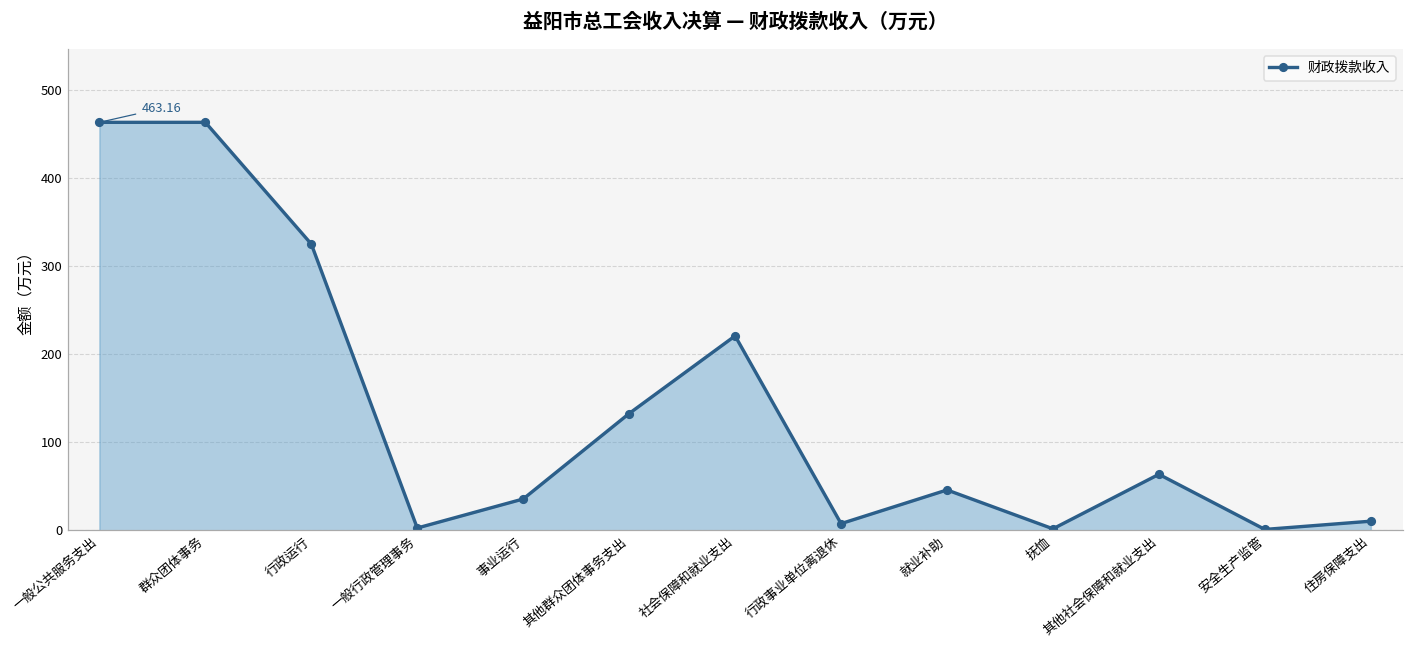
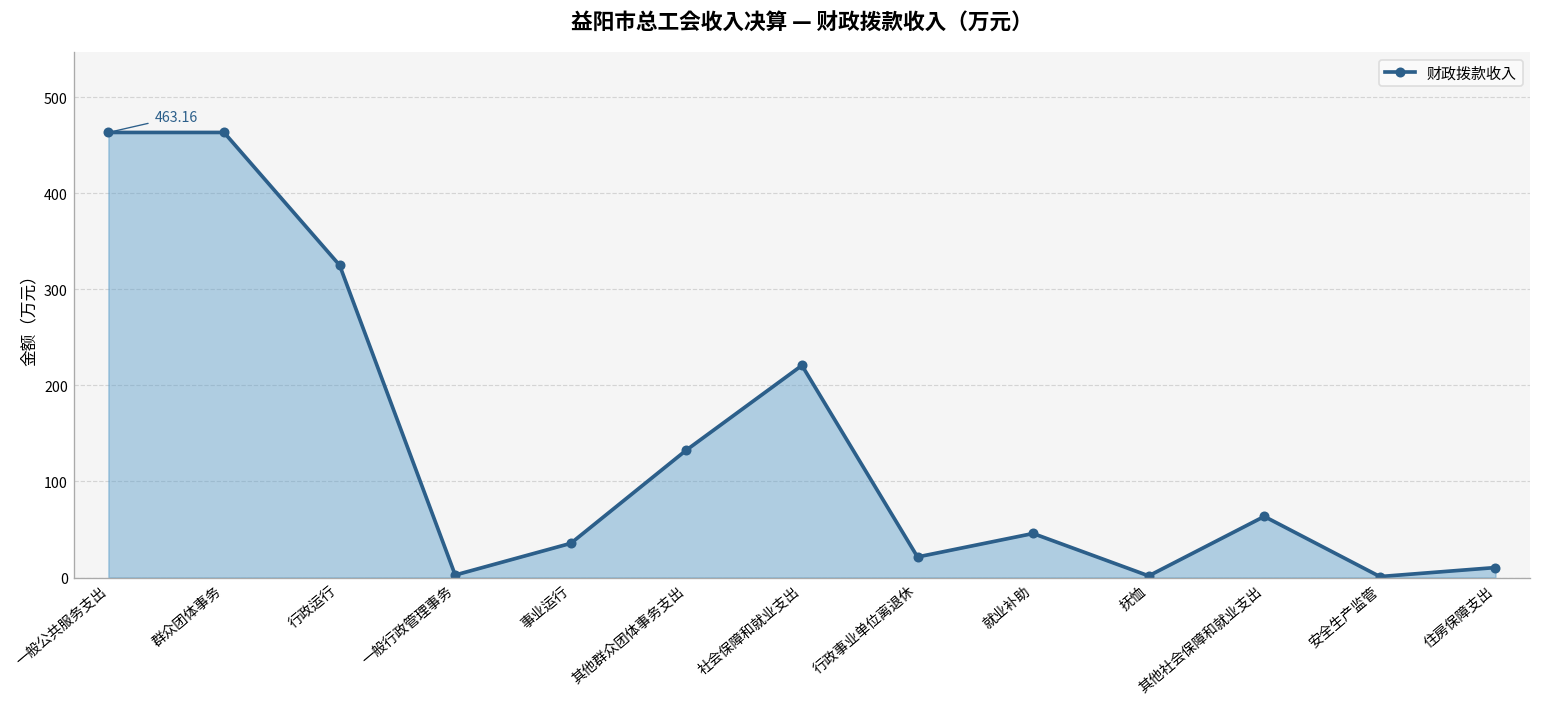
  {
    "群众团体事务": 460,
    "行政运行": 320,
    "一般行政管理事务": 0,
    "事业运行": 40,
    "其他群众团体事务支出": 130,
    "社会保障和就业支出": 220,
-   "行政事业单位离退休": 10,
+   "行政事业单位离退休": 20,
    "就业补助": 50,
    "抚恤": 0,
    "其他社会保障和就业支出": 60,
    "安全生产监管": 0,
    "住房保障支出": 10
  }
